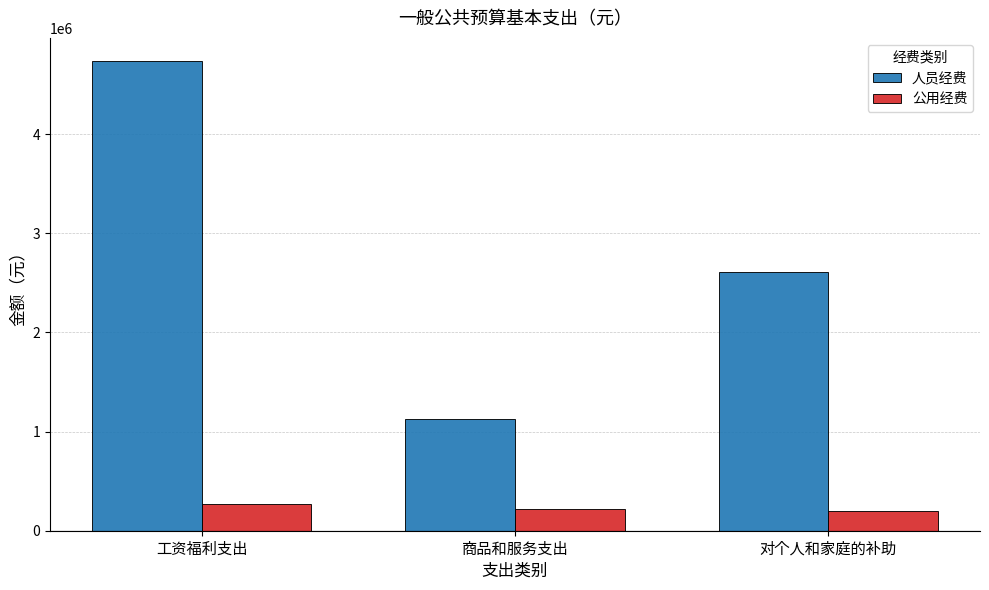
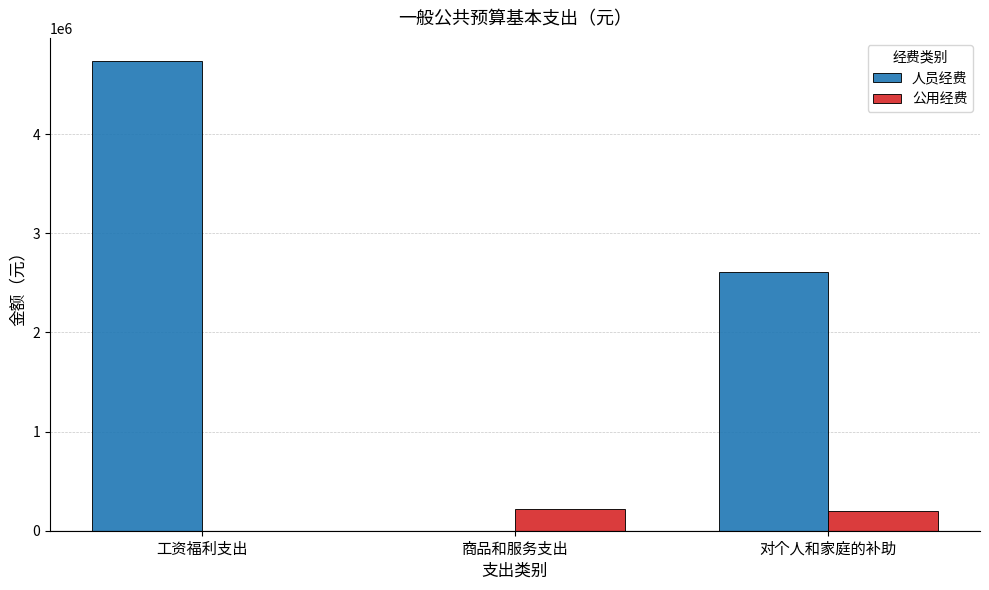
  {
    "人员经费": {
      "工资福利支出": 4700000,
-     "商品和服务支出": 1100000,
+     "商品和服务支出": 0,
      "对个人和家庭的补助": 2600000
    },
    "公用经费": {
-     "工资福利支出": 300000,
+     "工资福利支出": 0,
      "商品和服务支出": 200000,
      "对个人和家庭的补助": 200000
    }
  }
